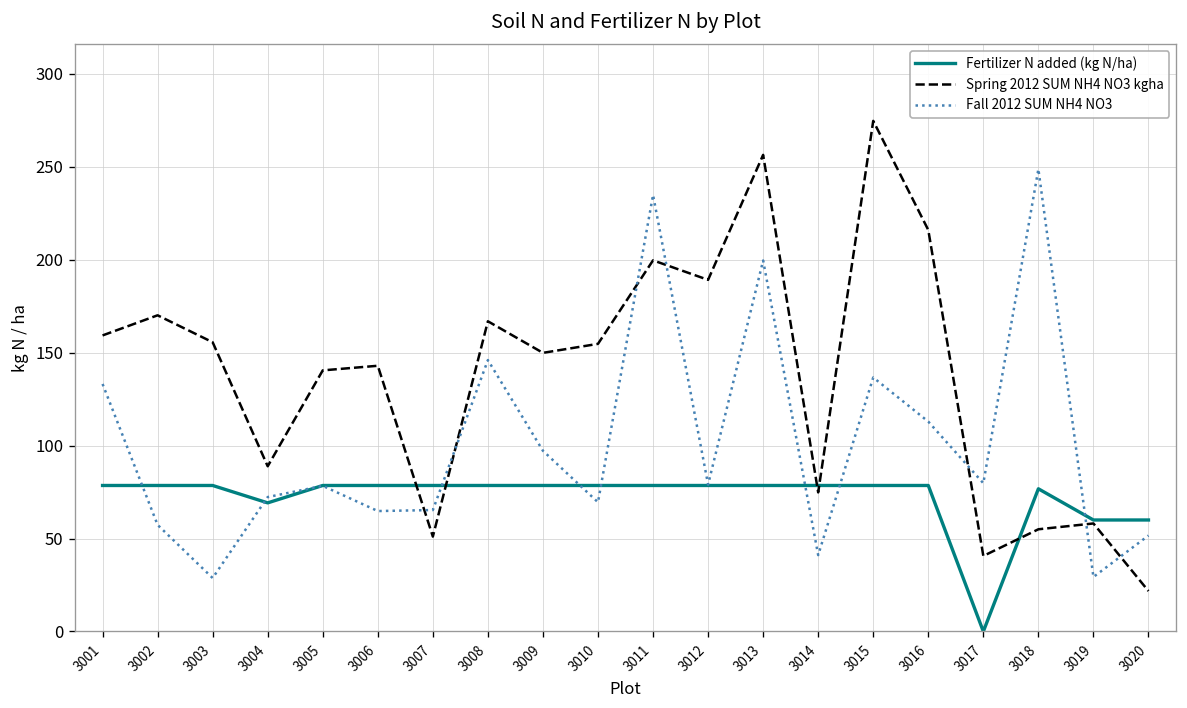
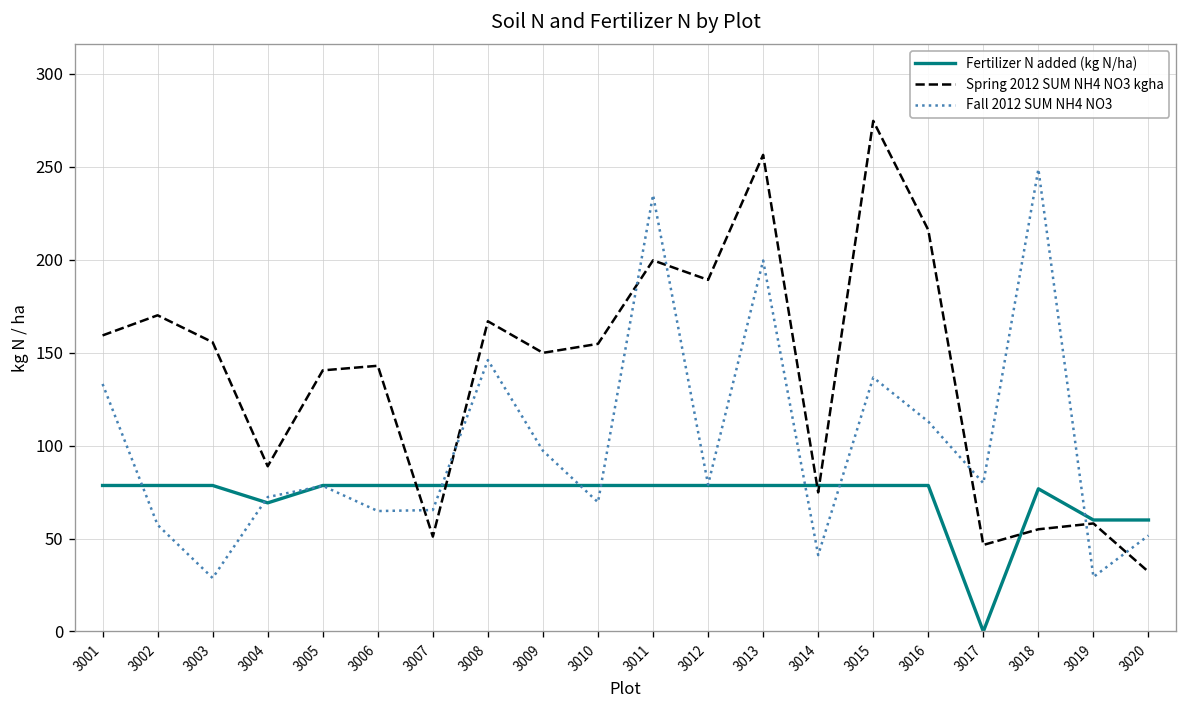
  {
    "Fertilizer N added (kg N/ha)": {
      "3001": 79,
      "3002": 79,
      "3003": 79,
      "3004": 69,
      "3006": 79,
      "3007": 79,
      "3008": 79,
      "3009": 79,
      "3010": 79,
      "3011": 79,
      "3013": 79,
      "3014": 79,
      "3015": 79,
      "3016": 79,
      "3017": 0,
      "3018": 77,
      "3019": 60,
      "3020": 60
    },
    "Spring 2012 SUM NH4 NO3 kgha": {
      "3001": 159,
      "3002": 170,
      "3003": 156,
      "3004": 89,
      "3005": 141,
      "3006": 143,
      "3007": 51,
      "3008": 167,
      "3009": 150,
      "3010": 155,
      "3011": 200,
      "3012": 189,
      "3013": 256,
      "3014": 75,
      "3015": 275,
      "3016": 216,
-     "3017": 41,
+     "3017": 47,
      "3018": 55,
      "3019": 58,
-     "3020": 22
+     "3020": 32
    },
    "Fall 2012 SUM NH4 NO3": {
      "3001": 133,
      "3002": 57,
      "3003": 29,
      "3004": 72,
      "3006": 65,
      "3007": 65,
      "3008": 146,
      "3009": 97,
      "3010": 70,
      "3011": 235,
      "3013": 200,
      "3014": 41,
      "3015": 137,
      "3016": 113,
      "3017": 80,
      "3018": 249,
      "3019": 29,
      "3020": 52
    }
  }
